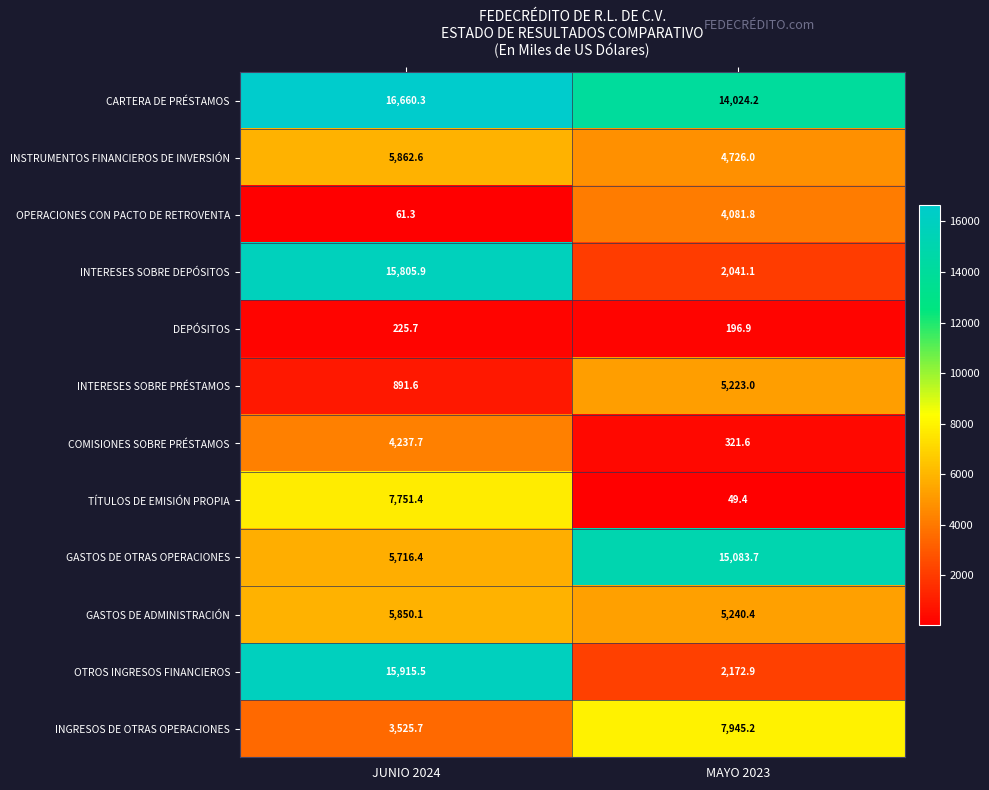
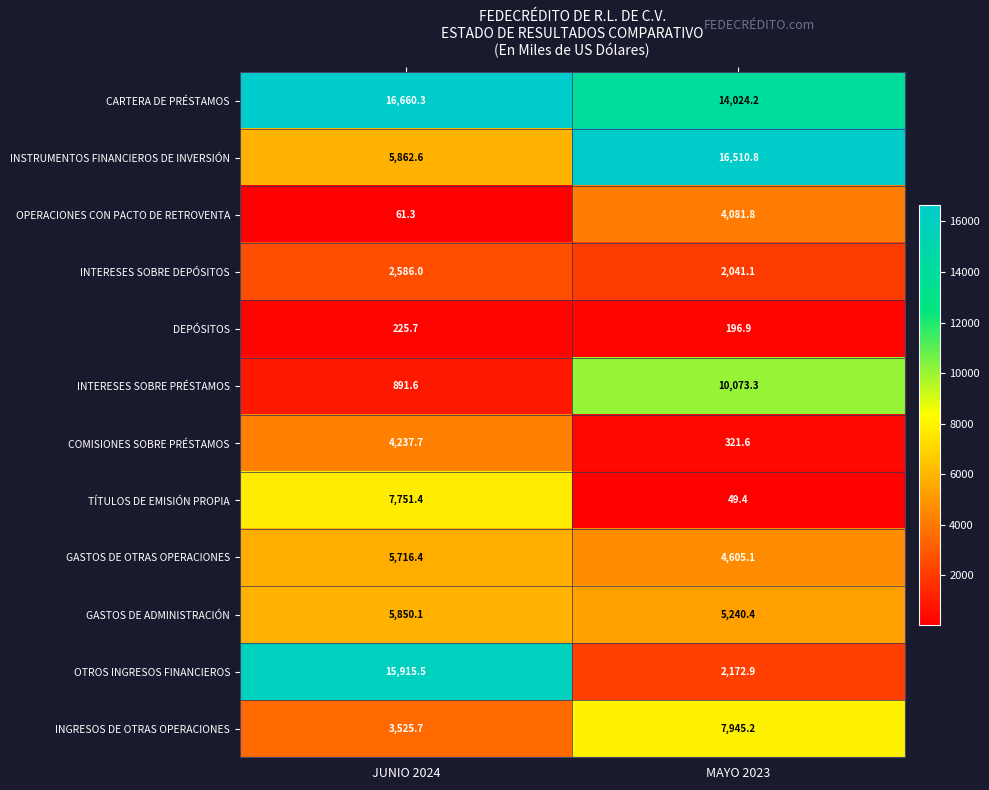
  {
    "CARTERA DE PRÉSTAMOS": {
      "JUNIO 2024": "16,660.3",
      "MAYO 2023": "14,024.2"
    },
    "INSTRUMENTOS FINANCIEROS DE INVERSIÓN": {
      "JUNIO 2024": "5,862.6",
-     "MAYO 2023": "4,726.0"
+     "MAYO 2023": "16,510.8"
    },
    "OPERACIONES CON PACTO DE RETROVENTA": {
      "JUNIO 2024": "61.3",
      "MAYO 2023": "4,081.8"
    },
    "INTERESES SOBRE DEPÓSITOS": {
-     "JUNIO 2024": "15,805.9",
+     "JUNIO 2024": "2,586.0",
      "MAYO 2023": "2,041.1"
    },
    "DEPÓSITOS": {
      "JUNIO 2024": "225.7",
      "MAYO 2023": "196.9"
    },
    "INTERESES SOBRE PRÉSTAMOS": {
      "JUNIO 2024": "891.6",
-     "MAYO 2023": "5,223.0"
+     "MAYO 2023": "10,073.3"
    },
    "COMISIONES SOBRE PRÉSTAMOS": {
      "JUNIO 2024": "4,237.7",
      "MAYO 2023": "321.6"
    },
    "TÍTULOS DE EMISIÓN PROPIA": {
      "JUNIO 2024": "7,751.4",
      "MAYO 2023": "49.4"
    },
    "GASTOS DE OTRAS OPERACIONES": {
      "JUNIO 2024": "5,716.4",
-     "MAYO 2023": "15,083.7"
+     "MAYO 2023": "4,605.1"
    },
    "GASTOS DE ADMINISTRACIÓN": {
      "JUNIO 2024": "5,850.1",
      "MAYO 2023": "5,240.4"
    },
    "OTROS INGRESOS FINANCIEROS": {
      "JUNIO 2024": "15,915.5",
      "MAYO 2023": "2,172.9"
    },
    "INGRESOS DE OTRAS OPERACIONES": {
      "JUNIO 2024": "3,525.7",
      "MAYO 2023": "7,945.2"
    }
  }
